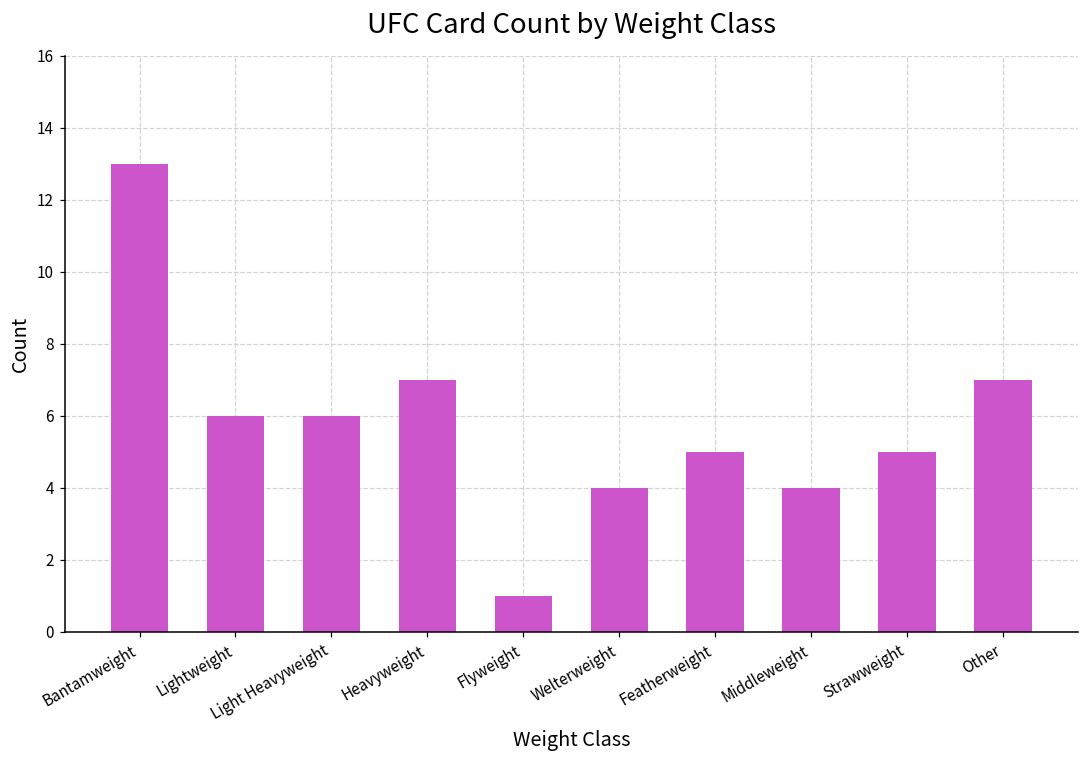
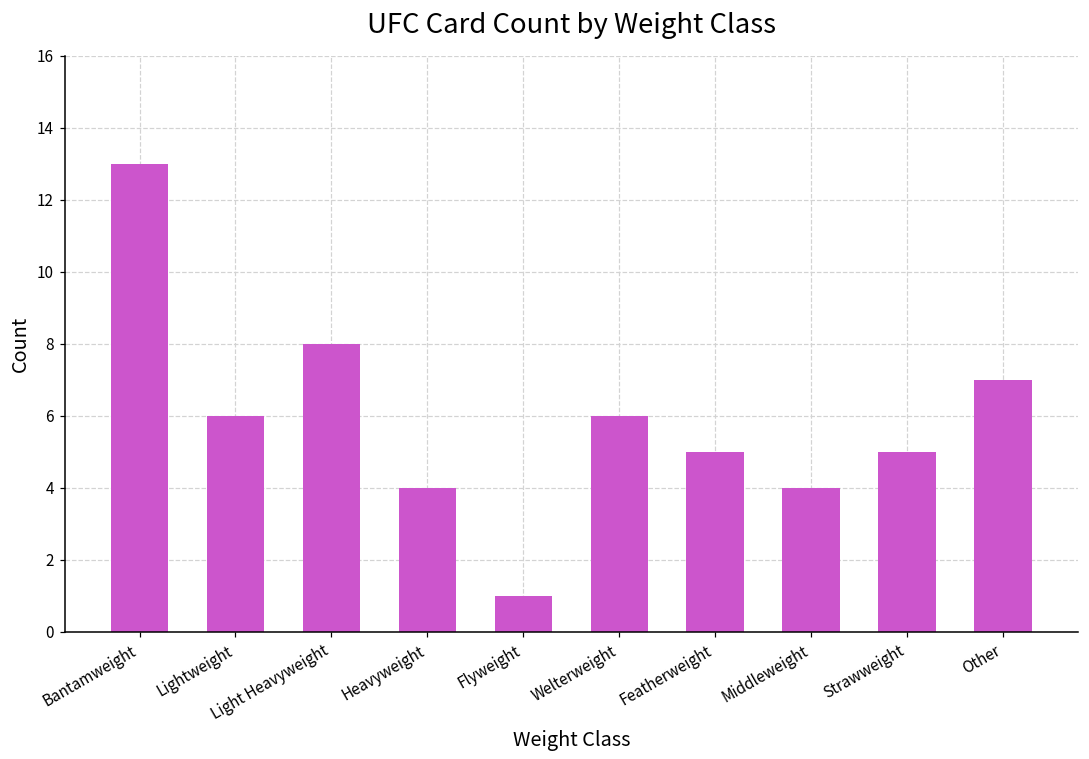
  {
    "Bantamweight": 13,
    "Lightweight": 6,
-   "Light Heavyweight": 6,
-   "Heavyweight": 7,
+   "Light Heavyweight": 8,
+   "Heavyweight": 4,
    "Flyweight": 1,
-   "Welterweight": 4,
+   "Welterweight": 6,
    "Featherweight": 5,
    "Middleweight": 4,
    "Strawweight": 5,
    "Other": 7
  }
